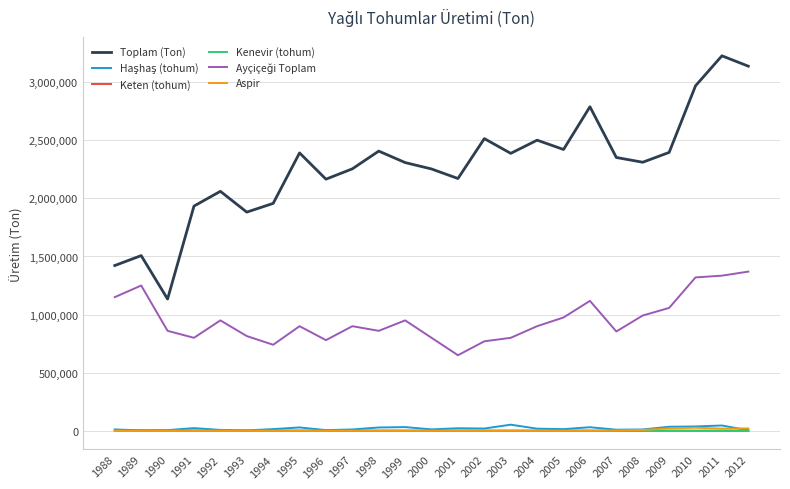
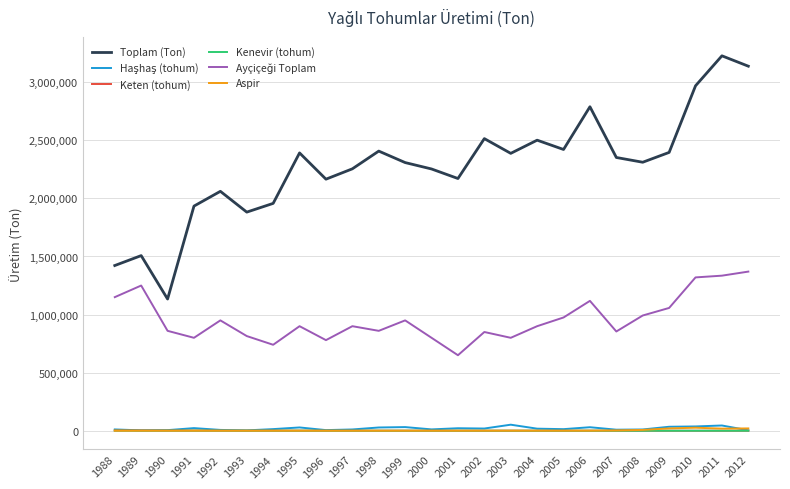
  {
    "Toplam (Ton)": {
      "1988": "1,420,000",
      "1989": "1,510,000",
      "1990": "1,130,000",
      "1991": "1,930,000",
      "1992": "2,060,000",
      "1993": "1,880,000",
      "1994": "1,960,000",
      "1995": "2,390,000",
      "1996": "2,170,000",
      "1997": "2,250,000",
      "1998": "2,410,000",
      "1999": "2,310,000",
      "2000": "2,250,000",
      "2001": "2,170,000",
      "2002": "2,510,000",
      "2003": "2,390,000",
      "2004": "2,500,000",
      "2005": "2,420,000",
      "2006": "2,790,000",
      "2007": "2,350,000",
      "2008": "2,310,000",
      "2009": "2,400,000",
      "2010": "2,970,000",
      "2011": "3,230,000",
      "2012": "3,140,000"
    },
    "Haşhaş (tohum)": {
      "1995": "30,000",
      "1998": "30,000",
      "1999": "30,000",
      "2003": "50,000",
      "2006": "30,000",
      "2011": "50,000"
    },
    "Ayçiçeği Toplam": {
      "1988": "1,150,000",
      "1989": "1,250,000",
      "1990": "860,000",
      "1991": "800,000",
      "1992": "950,000",
      "1993": "820,000",
      "1994": "740,000",
      "1995": "900,000",
      "1996": "780,000",
      "1997": "900,000",
      "1998": "860,000",
      "1999": "950,000",
      "2000": "800,000",
      "2001": "650,000",
-     "2002": "770,000",
+     "2002": "850,000",
      "2003": "800,000",
      "2004": "900,000",
      "2005": "980,000",
      "2006": "1,120,000",
      "2007": "850,000",
      "2008": "990,000",
      "2009": "1,060,000",
      "2010": "1,320,000",
      "2011": "1,340,000",
      "2012": "1,370,000"
    }
  }
